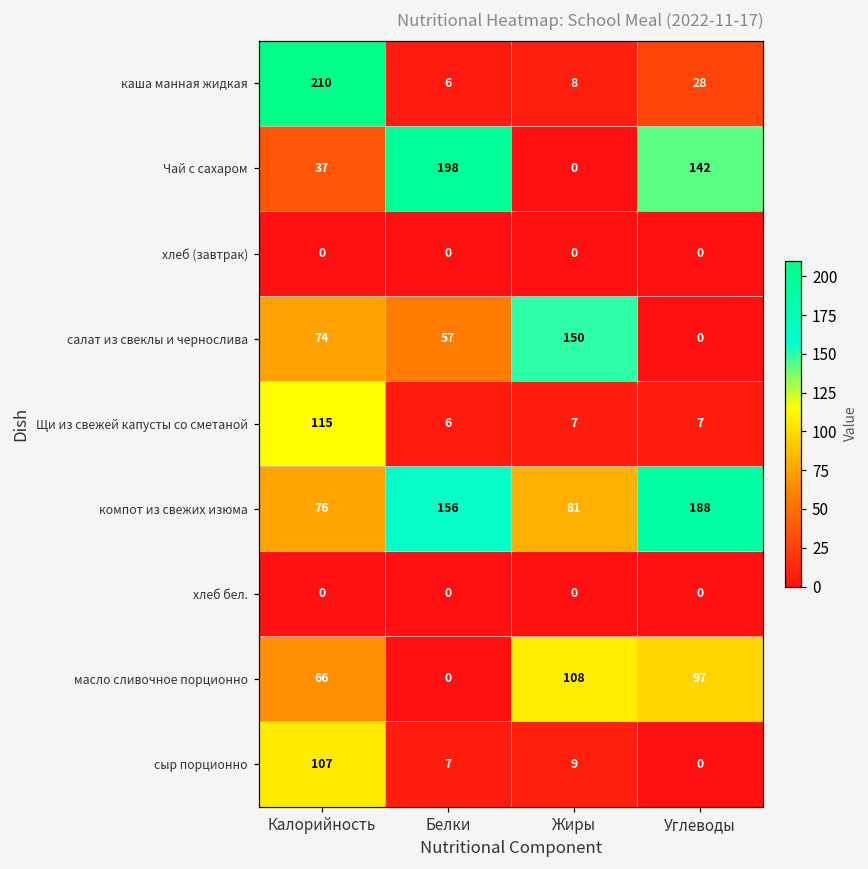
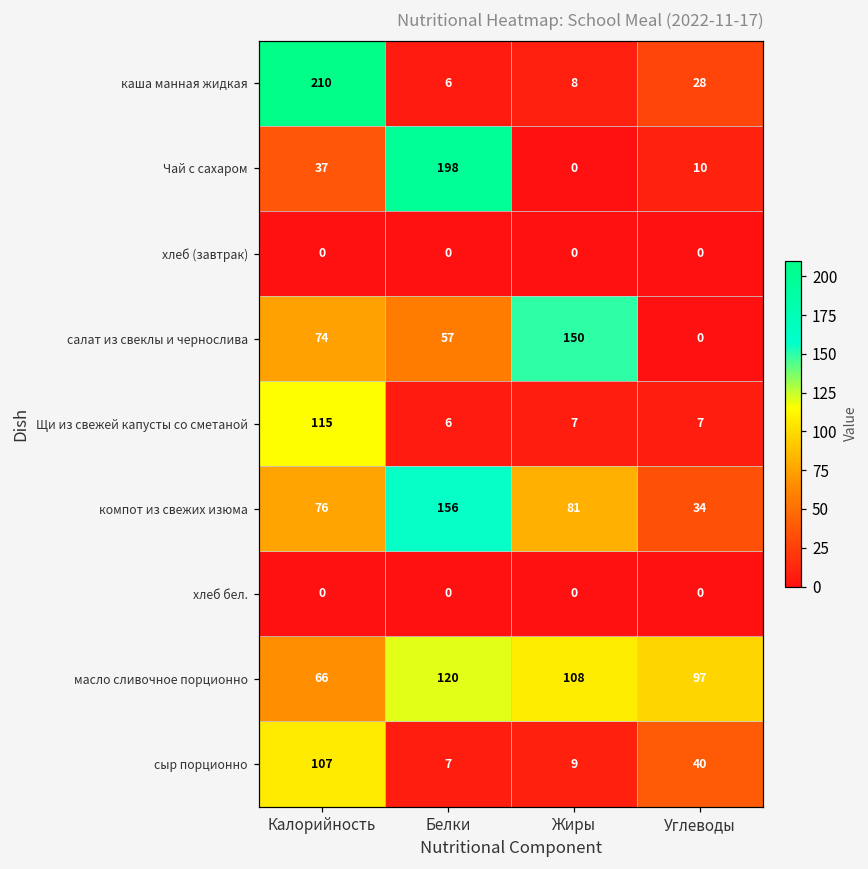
  {
    "каша манная жидкая": {
      "Калорийность": 210,
      "Белки": 6,
      "Жиры": 8,
      "Углеводы": 28
    },
    "Чай с сахаром": {
      "Калорийность": 37,
      "Белки": 198,
      "Жиры": 0,
-     "Углеводы": 142
+     "Углеводы": 10
    },
    "хлеб (завтрак)": {
      "Калорийность": 0,
      "Белки": 0,
      "Жиры": 0,
      "Углеводы": 0
    },
    "салат из свеклы и чернослива": {
      "Калорийность": 74,
      "Белки": 57,
      "Жиры": 150,
      "Углеводы": 0
    },
    "Щи из свежей капусты со сметаной": {
      "Калорийность": 115,
      "Белки": 6,
      "Жиры": 7,
      "Углеводы": 7
    },
    "компот из свежих изюма": {
      "Калорийность": 76,
      "Белки": 156,
      "Жиры": 81,
-     "Углеводы": 188
+     "Углеводы": 34
    },
    "хлеб бел.": {
      "Калорийность": 0,
      "Белки": 0,
      "Жиры": 0,
      "Углеводы": 0
    },
    "масло сливочное порционно": {
      "Калорийность": 66,
-     "Белки": 0,
+     "Белки": 120,
      "Жиры": 108,
      "Углеводы": 97
    },
    "сыр порционно": {
      "Калорийность": 107,
      "Белки": 7,
      "Жиры": 9,
-     "Углеводы": 0
+     "Углеводы": 40
    }
  }
